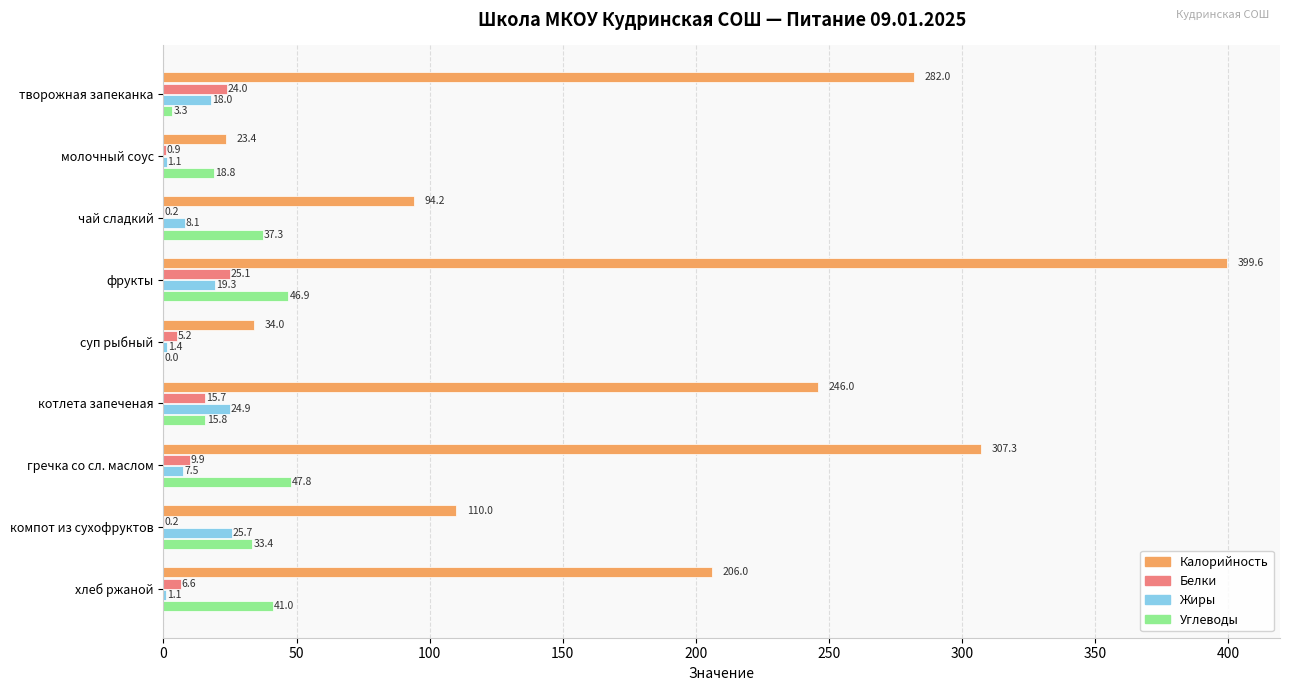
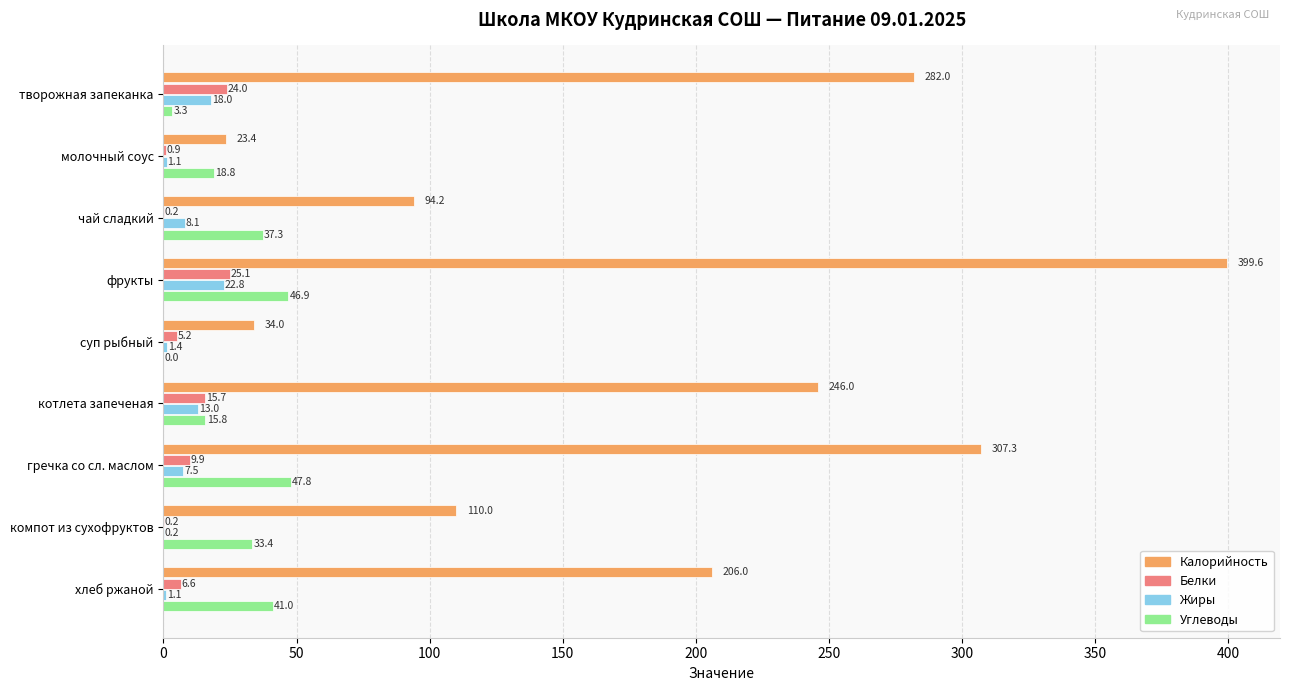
  {
    "Жиры": {
      "творожная запеканка": 18.0,
      "молочный соус": 1.1,
      "чай сладкий": 8.1,
-     "фрукты": 19.3,
+     "фрукты": 22.8,
      "суп рыбный": 1.4,
-     "котлета запеченая": 24.9,
+     "котлета запеченая": 13.0,
      "гречка со сл. маслом": 7.5,
-     "компот из сухофруктов": 25.7,
+     "компот из сухофруктов": 0.2,
      "хлеб ржаной": 1.1
    },
    "Углеводы": {
      "творожная запеканка": 3.3,
      "молочный соус": 18.8,
      "чай сладкий": 37.3,
      "фрукты": 46.9,
      "суп рыбный": 0.0,
      "котлета запеченая": 15.8,
      "гречка со сл. маслом": 47.8,
      "компот из сухофруктов": 33.4,
      "хлеб ржаной": 41.0
    }
  }
